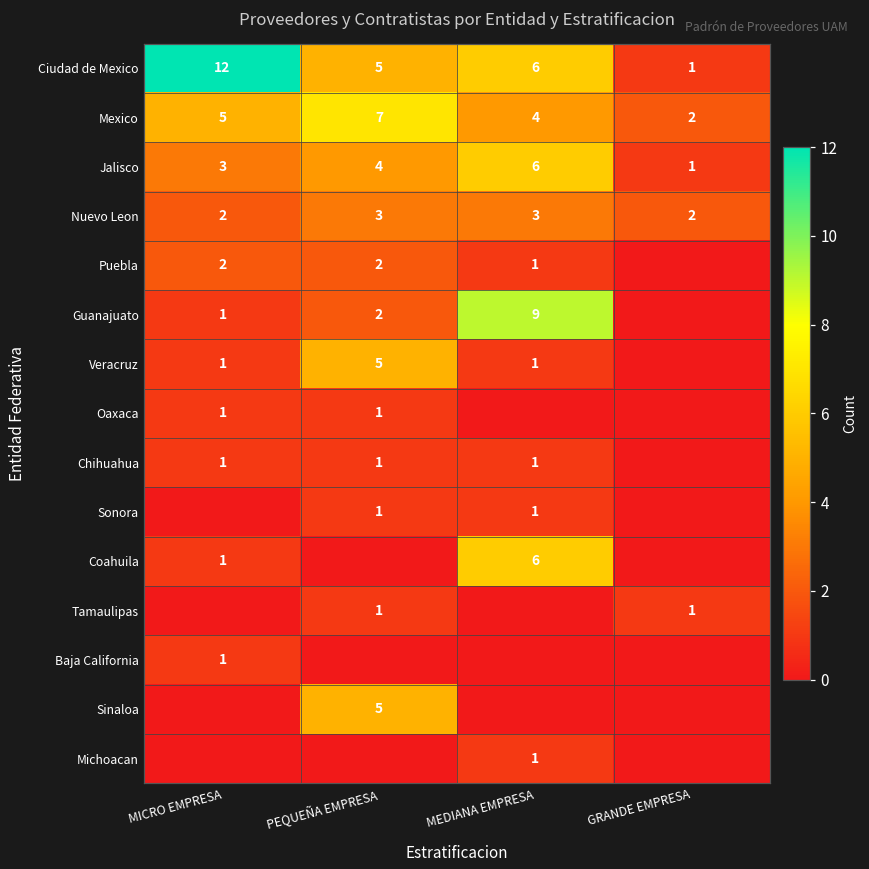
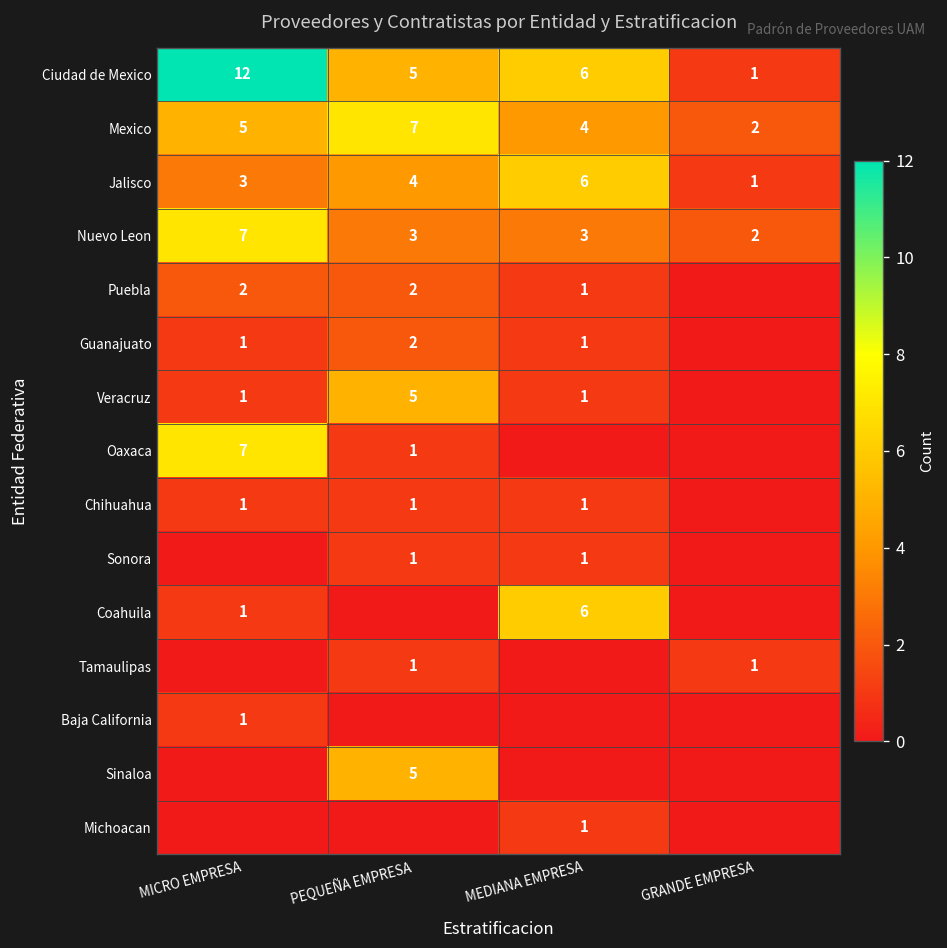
  {
    "Ciudad de Mexico": {
      "MICRO EMPRESA": 12,
      "PEQUEÑA EMPRESA": 5,
      "MEDIANA EMPRESA": 6,
      "GRANDE EMPRESA": 1
    },
    "Mexico": {
      "MICRO EMPRESA": 5,
      "PEQUEÑA EMPRESA": 7,
      "MEDIANA EMPRESA": 4,
      "GRANDE EMPRESA": 2
    },
    "Jalisco": {
      "MICRO EMPRESA": 3,
      "PEQUEÑA EMPRESA": 4,
      "MEDIANA EMPRESA": 6,
      "GRANDE EMPRESA": 1
    },
    "Nuevo Leon": {
-     "MICRO EMPRESA": 2,
+     "MICRO EMPRESA": 7,
      "PEQUEÑA EMPRESA": 3,
      "MEDIANA EMPRESA": 3,
      "GRANDE EMPRESA": 2
    },
    "Puebla": {
      "MICRO EMPRESA": 2,
      "PEQUEÑA EMPRESA": 2,
      "MEDIANA EMPRESA": 1
    },
    "Guanajuato": {
      "MICRO EMPRESA": 1,
      "PEQUEÑA EMPRESA": 2,
-     "MEDIANA EMPRESA": 9
+     "MEDIANA EMPRESA": 1
    },
    "Veracruz": {
      "MICRO EMPRESA": 1,
      "PEQUEÑA EMPRESA": 5,
      "MEDIANA EMPRESA": 1
    },
    "Oaxaca": {
-     "MICRO EMPRESA": 1,
+     "MICRO EMPRESA": 7,
      "PEQUEÑA EMPRESA": 1
    },
    "Chihuahua": {
      "MICRO EMPRESA": 1,
      "PEQUEÑA EMPRESA": 1,
      "MEDIANA EMPRESA": 1
    },
    "Sonora": {
      "PEQUEÑA EMPRESA": 1,
      "MEDIANA EMPRESA": 1
    },
    "Coahuila": {
      "MICRO EMPRESA": 1,
      "MEDIANA EMPRESA": 6
    },
    "Tamaulipas": {
      "PEQUEÑA EMPRESA": 1,
      "GRANDE EMPRESA": 1
    },
    "Baja California": {
      "MICRO EMPRESA": 1
    },
    "Sinaloa": {
      "PEQUEÑA EMPRESA": 5
    },
    "Michoacan": {
      "MEDIANA EMPRESA": 1
    }
  }
